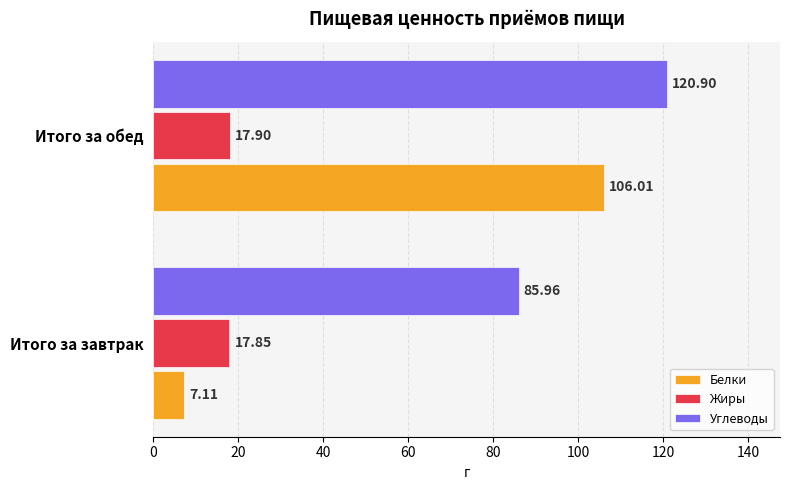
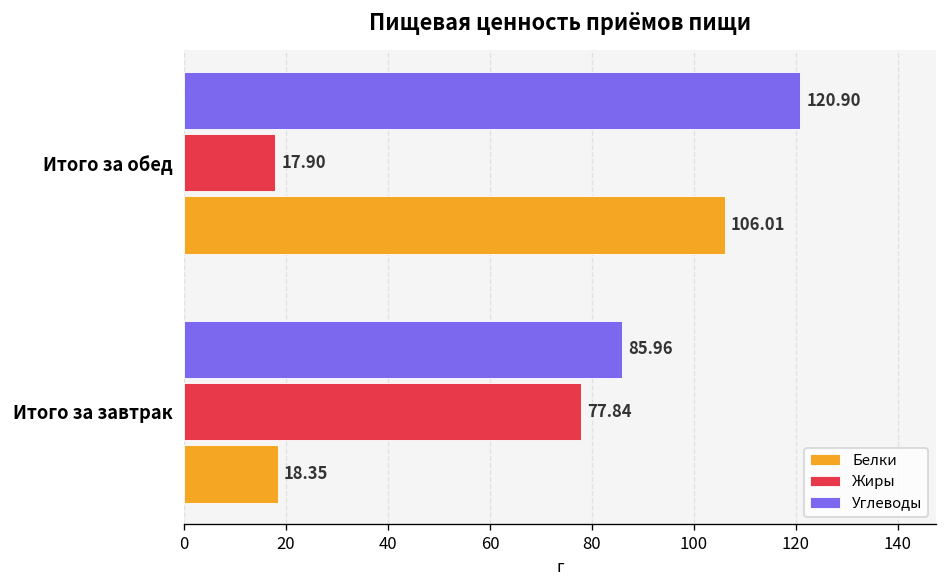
  {
    "Белки": {
      "Итого за обед": 106.01,
-     "Итого за завтрак": 7.11
+     "Итого за завтрак": 18.35
    },
    "Жиры": {
      "Итого за обед": 17.90,
-     "Итого за завтрак": 17.85
+     "Итого за завтрак": 77.84
    },
    "Углеводы": {
      "Итого за обед": 120.90,
      "Итого за завтрак": 85.96
    }
  }
